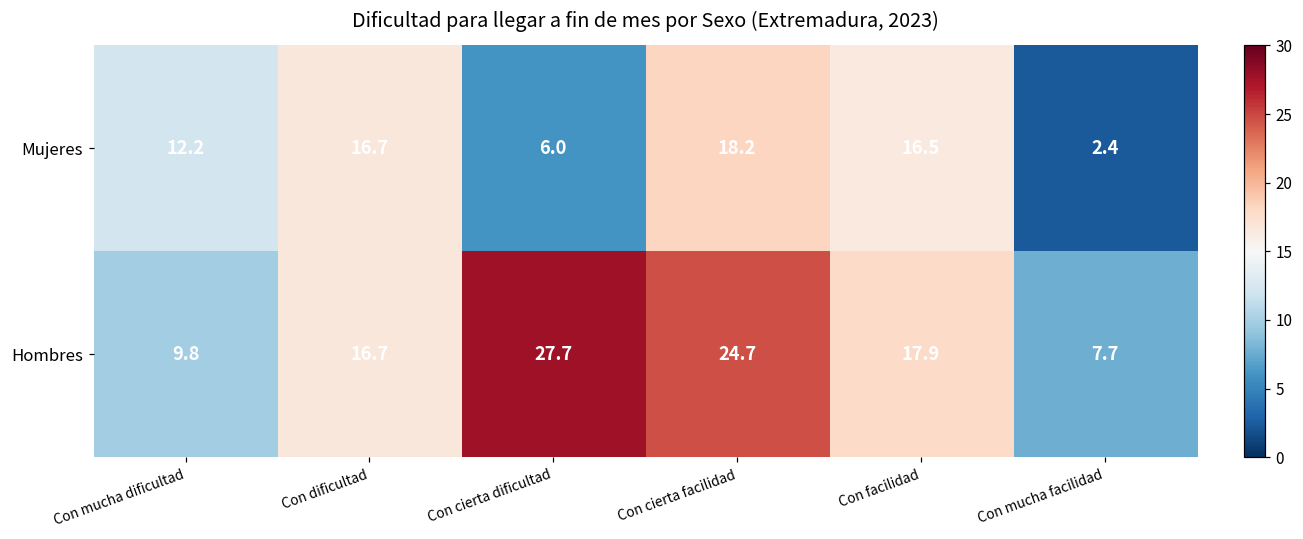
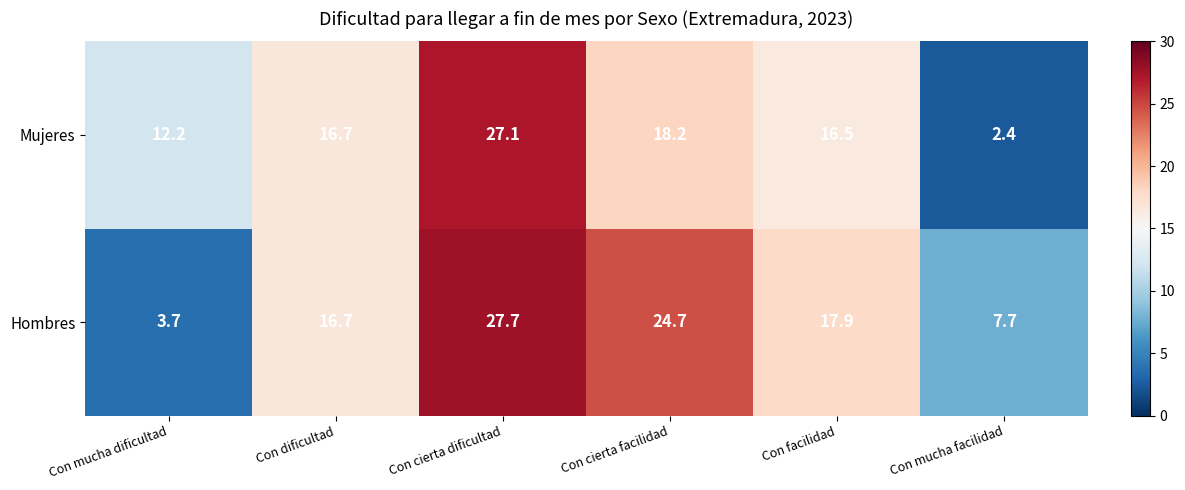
  {
    "Mujeres": {
-     "Con cierta dificultad": 6.0,
+     "Con cierta dificultad": 27.1,
      "Con cierta facilidad": 18.2,
      "Con mucha facilidad": 2.4
    },
    "Hombres": {
-     "Con mucha dificultad": 9.8,
+     "Con mucha dificultad": 3.7,
      "Con cierta dificultad": 27.7,
      "Con cierta facilidad": 24.7,
      "Con facilidad": 17.9,
      "Con mucha facilidad": 7.7
    }
  }
